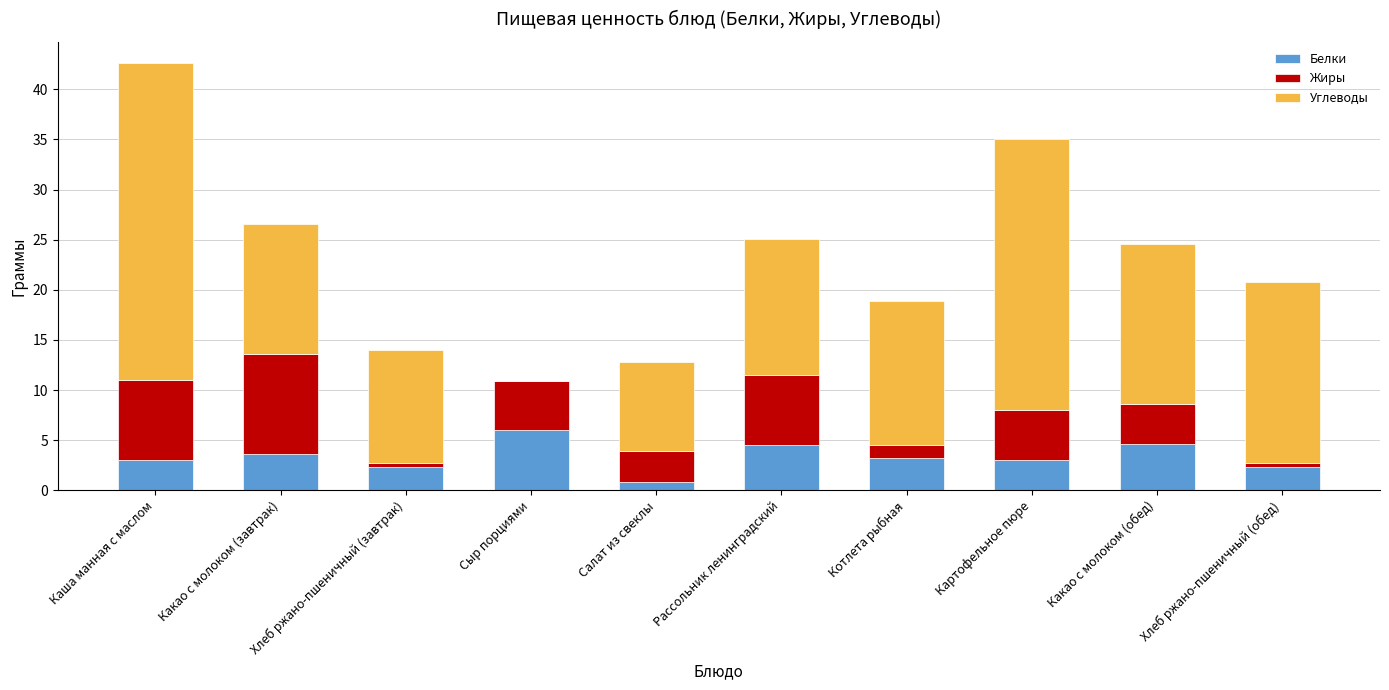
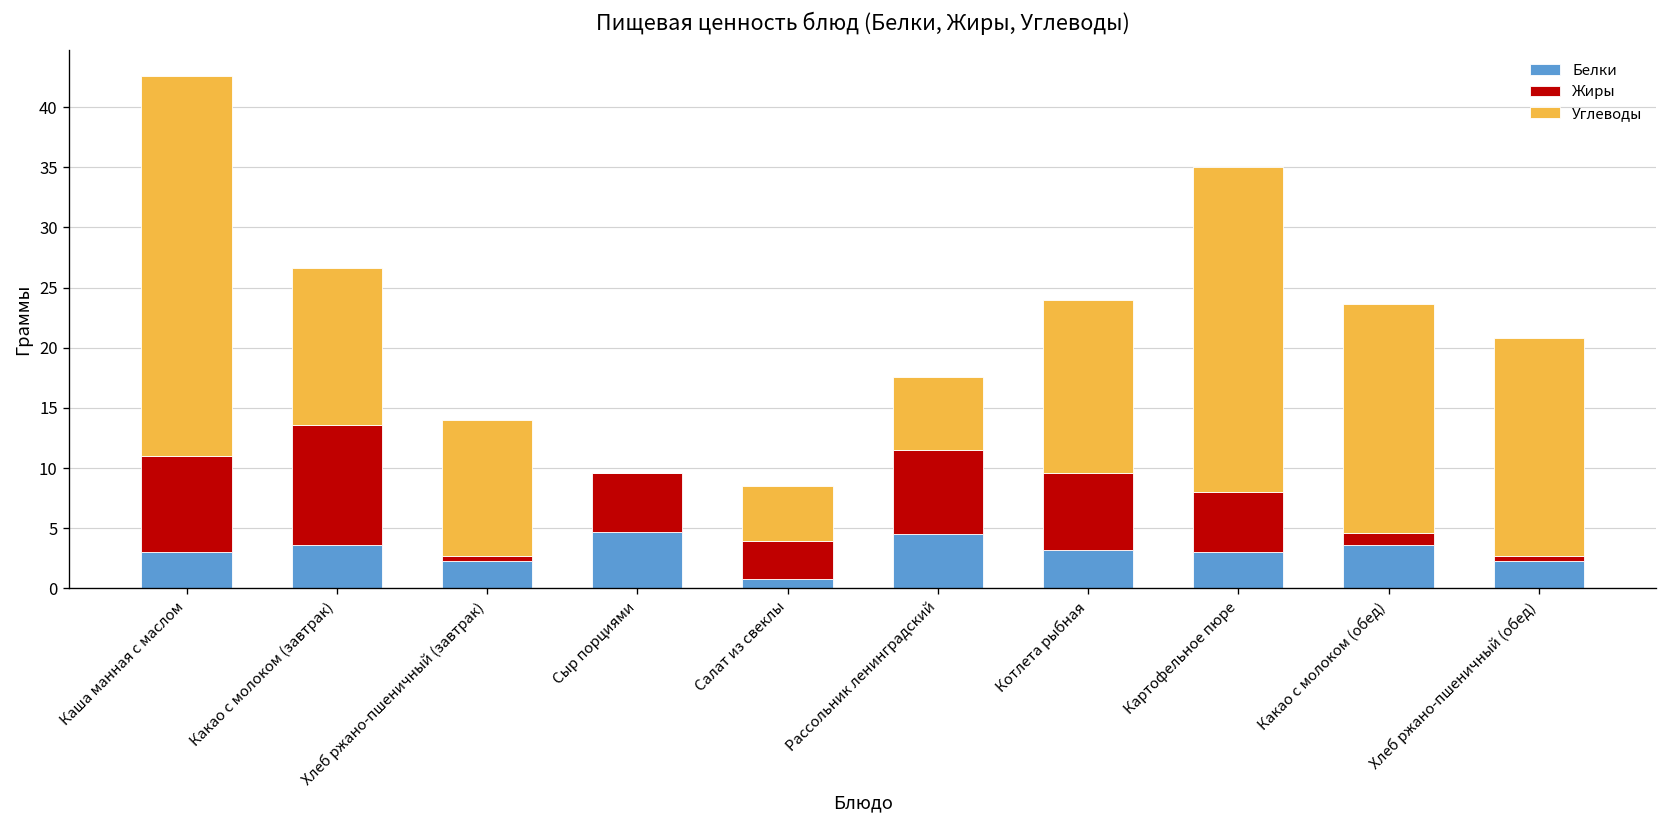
  {
    "Белки": {
      "Каша манная с маслом": 3.0,
      "Какао с молоком (завтрак)": 3.6,
      "Хлеб ржано-пшеничный (завтрак)": 2.3,
-     "Сыр порциями": 6.0,
+     "Сыр порциями": 4.7,
      "Салат из свеклы": 0.8,
      "Рассольник ленинградский": 4.5,
      "Котлета рыбная": 3.2,
      "Картофельное пюре": 3.0,
-     "Какао с молоком (обед)": 4.6,
+     "Какао с молоком (обед)": 3.6,
      "Хлеб ржано-пшеничный (обед)": 2.3
    },
    "Жиры": {
      "Каша манная с маслом": 8.0,
      "Какао с молоком (завтрак)": 10.0,
      "Хлеб ржано-пшеничный (завтрак)": 0.4,
      "Сыр порциями": 4.9,
      "Салат из свеклы": 3.1,
      "Рассольник ленинградский": 7.0,
-     "Котлета рыбная": 1.3,
+     "Котлета рыбная": 6.4,
      "Картофельное пюре": 5.0,
-     "Какао с молоком (обед)": 4,
+     "Какао с молоком (обед)": 1,
      "Хлеб ржано-пшеничный (обед)": 0.4
    },
    "Углеводы": {
      "Каша манная с маслом": 31.6,
      "Какао с молоком (завтрак)": 13.0,
      "Хлеб ржано-пшеничный (завтрак)": 11.3,
      "Сыр порциями": 0.0,
-     "Салат из свеклы": 8.9,
-     "Рассольник ленинградский": 13.6,
+     "Салат из свеклы": 4.6,
+     "Рассольник ленинградский": 6.1,
      "Котлета рыбная": 14.4,
      "Картофельное пюре": 27.0,
-     "Какао с молоком (обед)": 16,
+     "Какао с молоком (обед)": 19,
      "Хлеб ржано-пшеничный (обед)": 18.1
    }
  }
